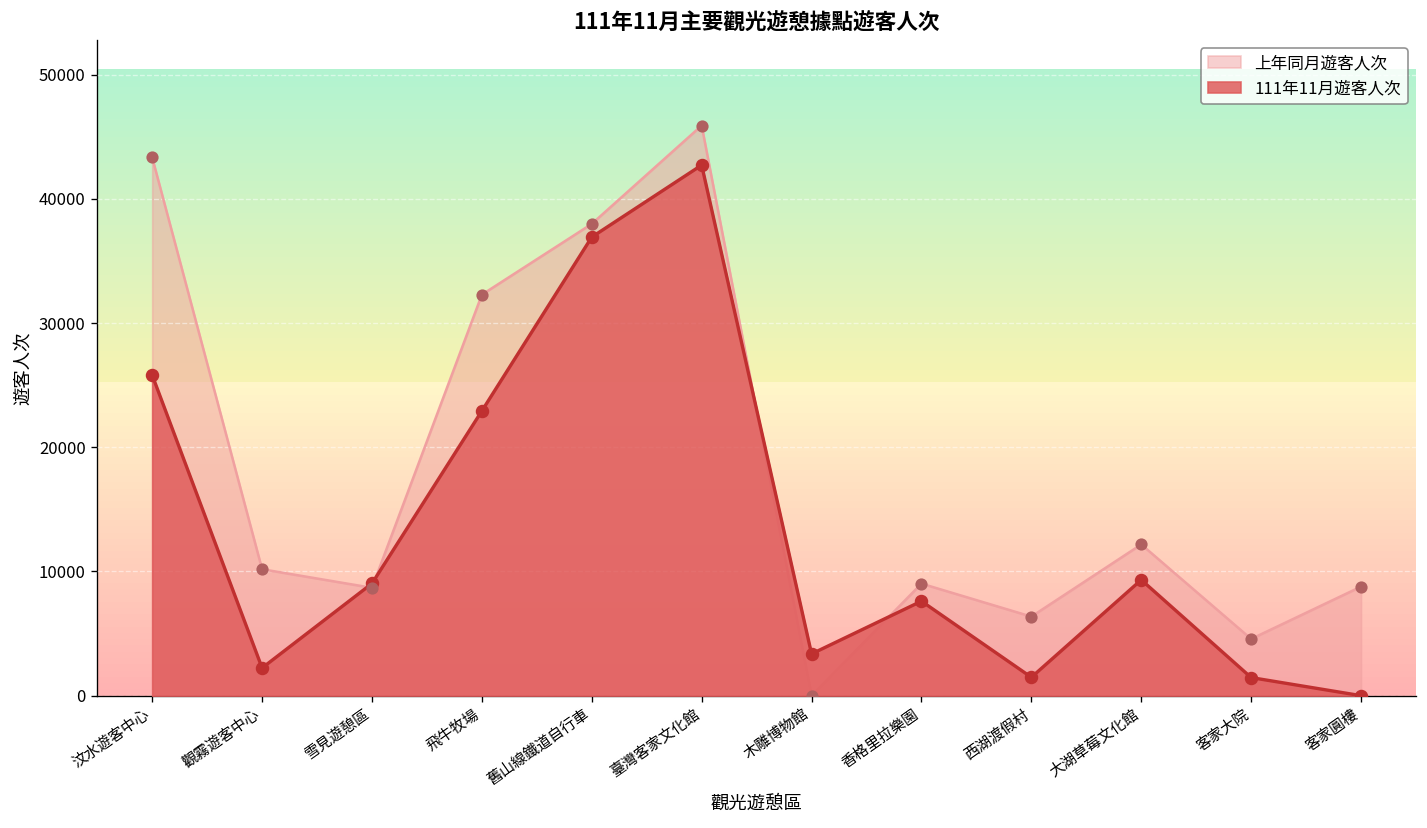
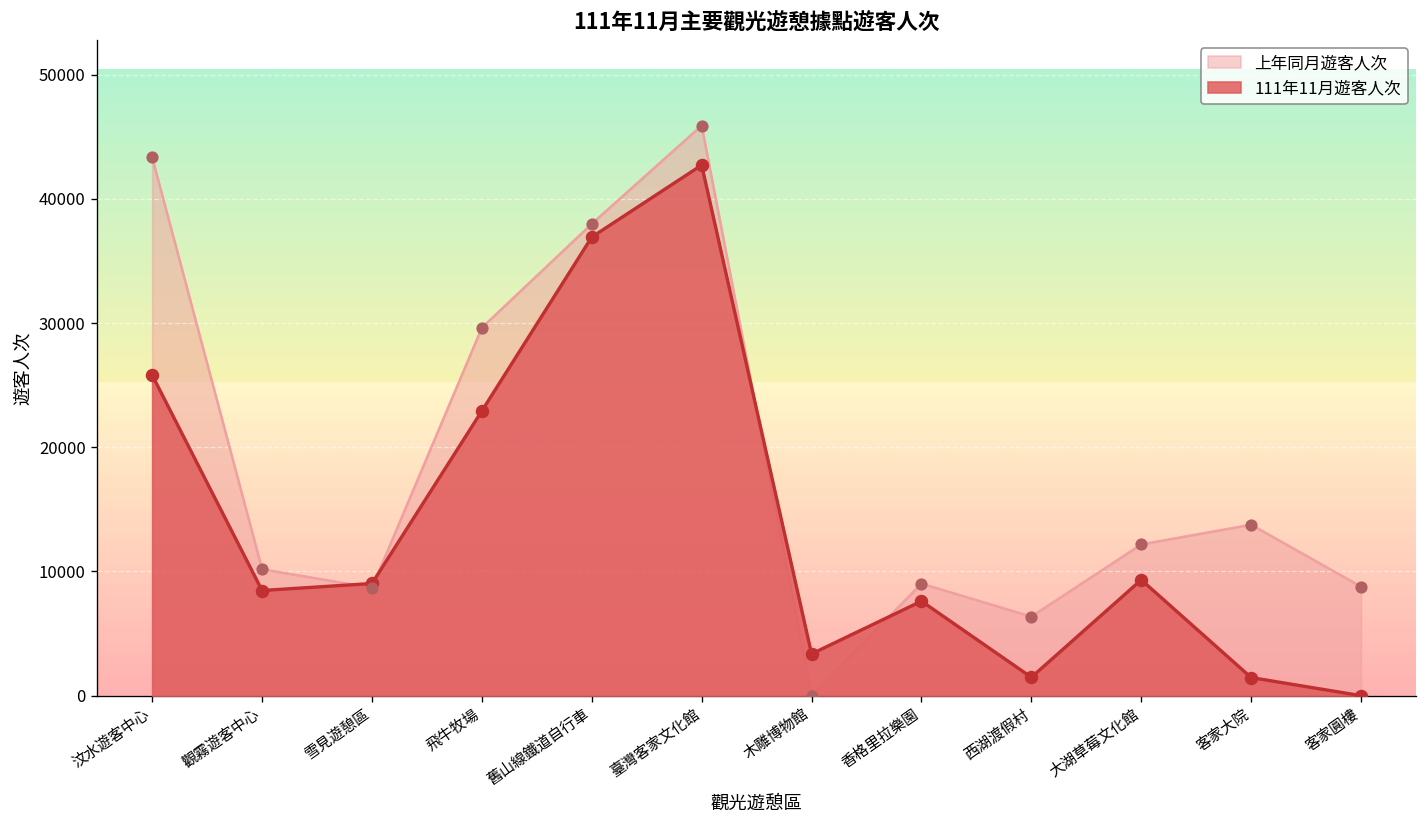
  {
    "上年同月遊客人次": {
      "汶水遊客中心": 43300,
      "觀霧遊客中心": 10200,
      "雪見遊憩區": 8700,
-     "飛牛牧場": 32300,
+     "飛牛牧場": 29600,
      "舊山線鐵道自行車": 38000,
      "臺灣客家文化館": 45900,
      "木雕博物館": 0,
      "香格里拉樂園": 9000,
      "西湖渡假村": 6400,
      "大湖草莓文化館": 12200,
-     "客家大院": 4600,
+     "客家大院": 13800,
      "客家圓樓": 8800
    },
    "111年11月遊客人次": {
      "汶水遊客中心": 25800,
-     "觀霧遊客中心": 2200,
+     "觀霧遊客中心": 8500,
      "雪見遊憩區": 9000,
      "飛牛牧場": 22900,
      "舊山線鐵道自行車": 36900,
      "臺灣客家文化館": 42700,
      "木雕博物館": 3400,
      "香格里拉樂園": 7600,
      "西湖渡假村": 1500,
      "大湖草莓文化館": 9300,
      "客家大院": 1500,
      "客家圓樓": 0
    }
  }
